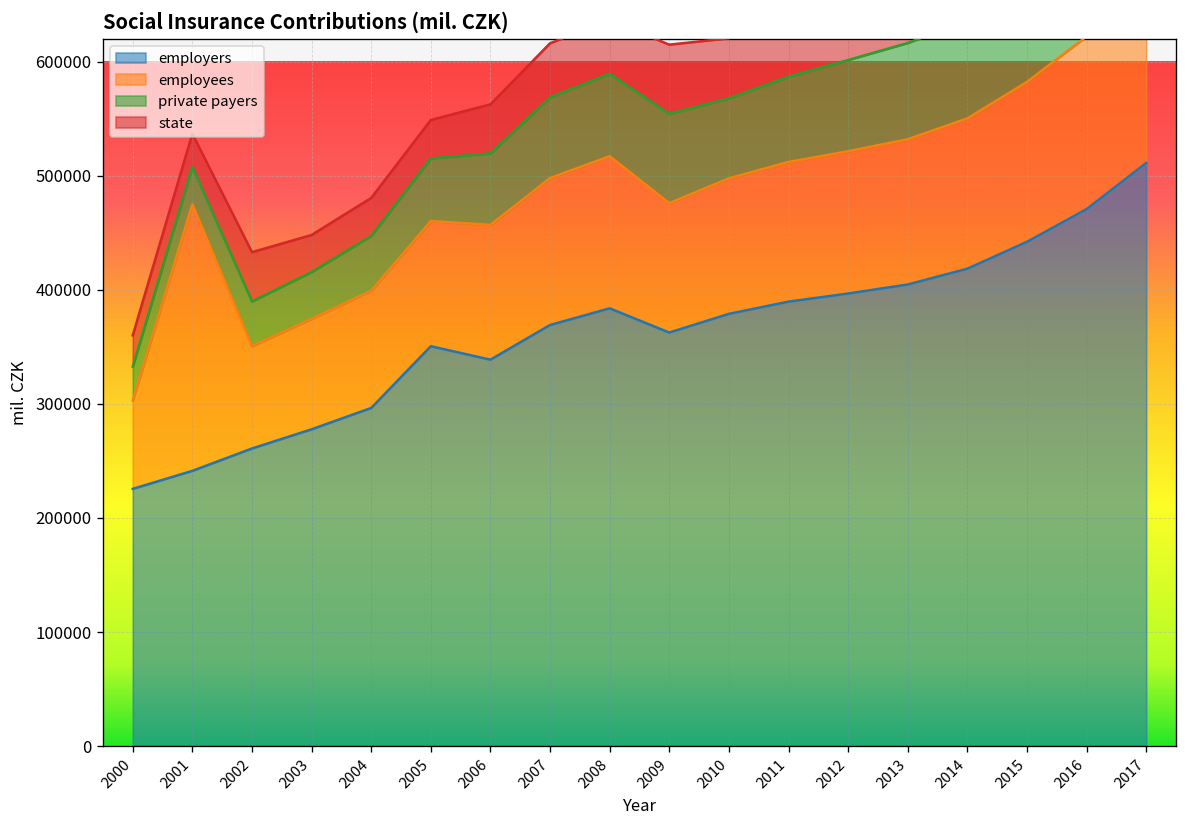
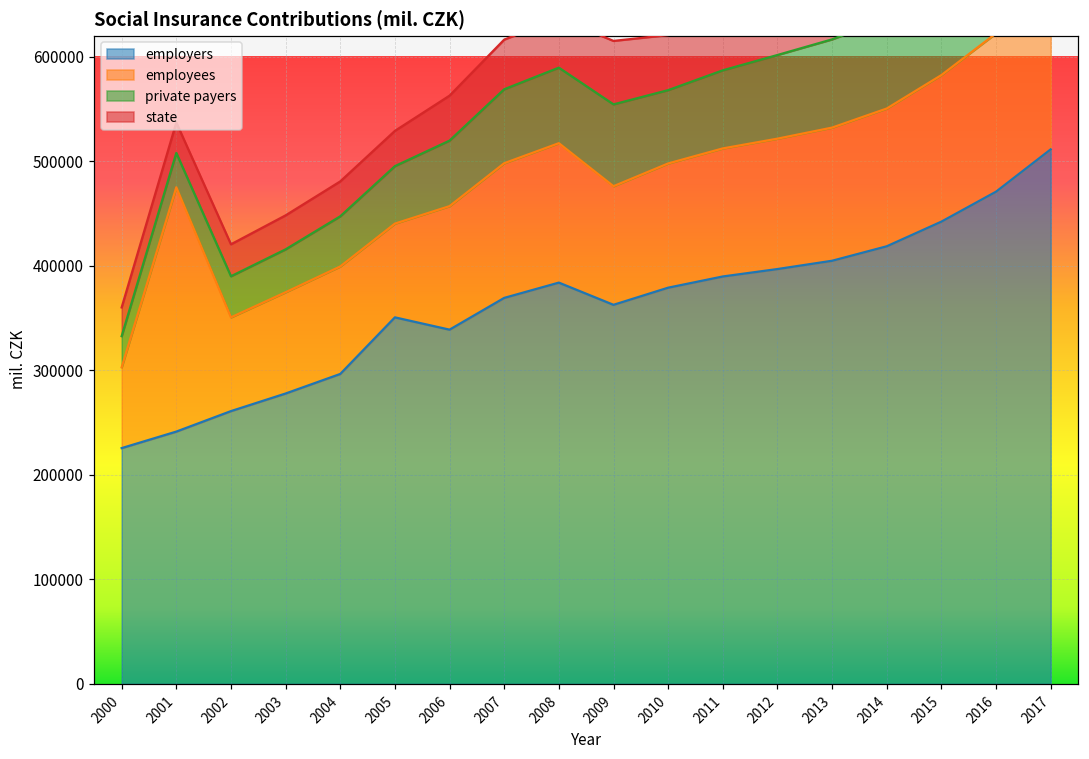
  {
    "employers": {
      "2000": 230000,
      "2001": 240000,
      "2002": 260000,
      "2003": 280000,
      "2004": 300000,
      "2005": 350000,
      "2006": 340000,
      "2007": 370000,
      "2008": 380000,
      "2009": 360000,
      "2010": 380000,
      "2011": 390000,
      "2012": 400000,
      "2013": 400000,
      "2014": 420000,
      "2015": 440000,
      "2016": 470000,
      "2017": 510000
    },
    "employees": {
      "2000": 80000,
      "2001": 230000,
      "2002": 90000,
      "2003": 100000,
      "2004": 100000,
-     "2005": 110000,
+     "2005": 90000,
      "2006": 120000,
      "2007": 130000,
      "2008": 130000,
      "2009": 110000,
      "2010": 120000,
      "2011": 120000,
      "2012": 120000,
      "2013": 130000,
      "2014": 130000,
      "2015": 140000
    },
    "private payers": {
      "2000": 30000,
      "2001": 30000,
      "2002": 40000,
      "2003": 40000,
      "2004": 50000,
      "2005": 50000,
      "2006": 60000,
      "2007": 70000,
      "2008": 70000,
      "2009": 80000,
      "2010": 70000,
      "2011": 70000,
      "2012": 80000,
      "2013": 80000
    },
    "state": {
      "2000": 30000,
-     "2002": 40000,
+     "2002": 30000,
      "2003": 30000,
      "2004": 30000,
      "2005": 30000,
      "2006": 40000,
      "2007": 50000,
      "2009": 60000,
      "2010": 50000
    }
  }
